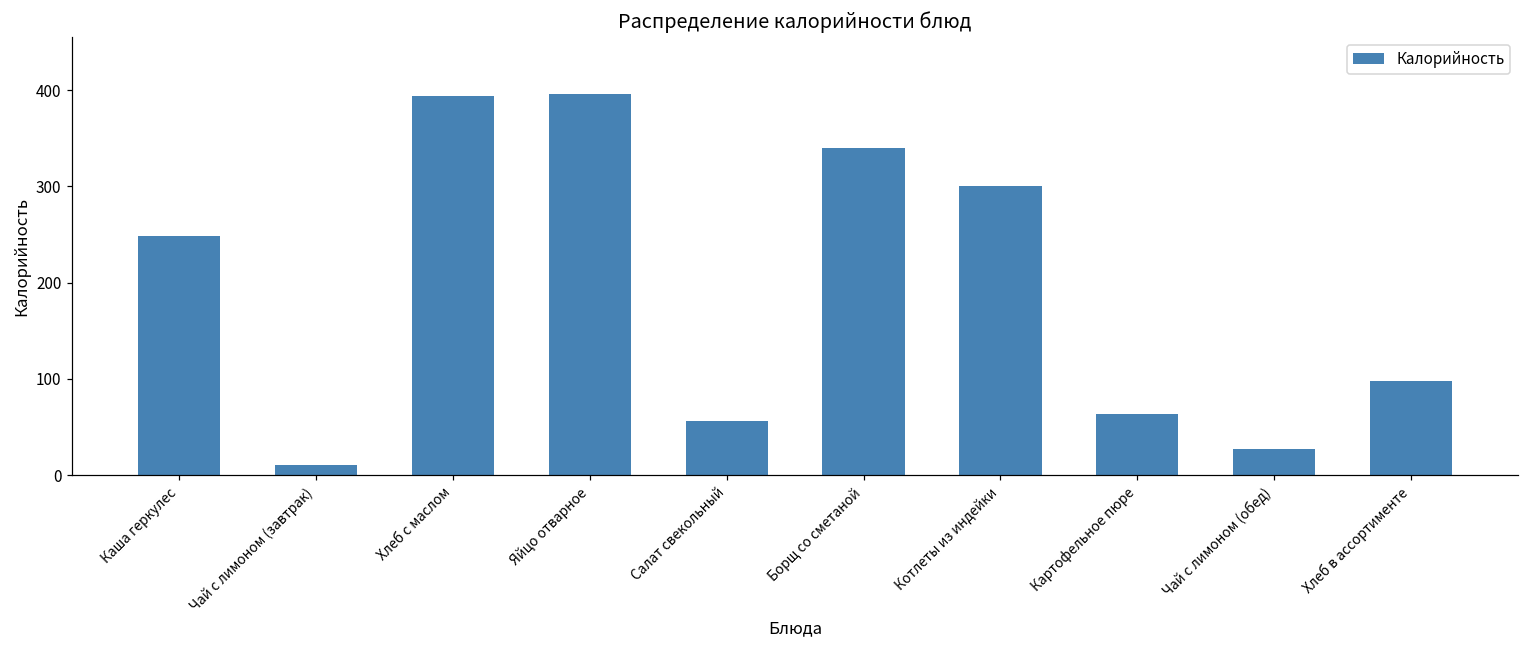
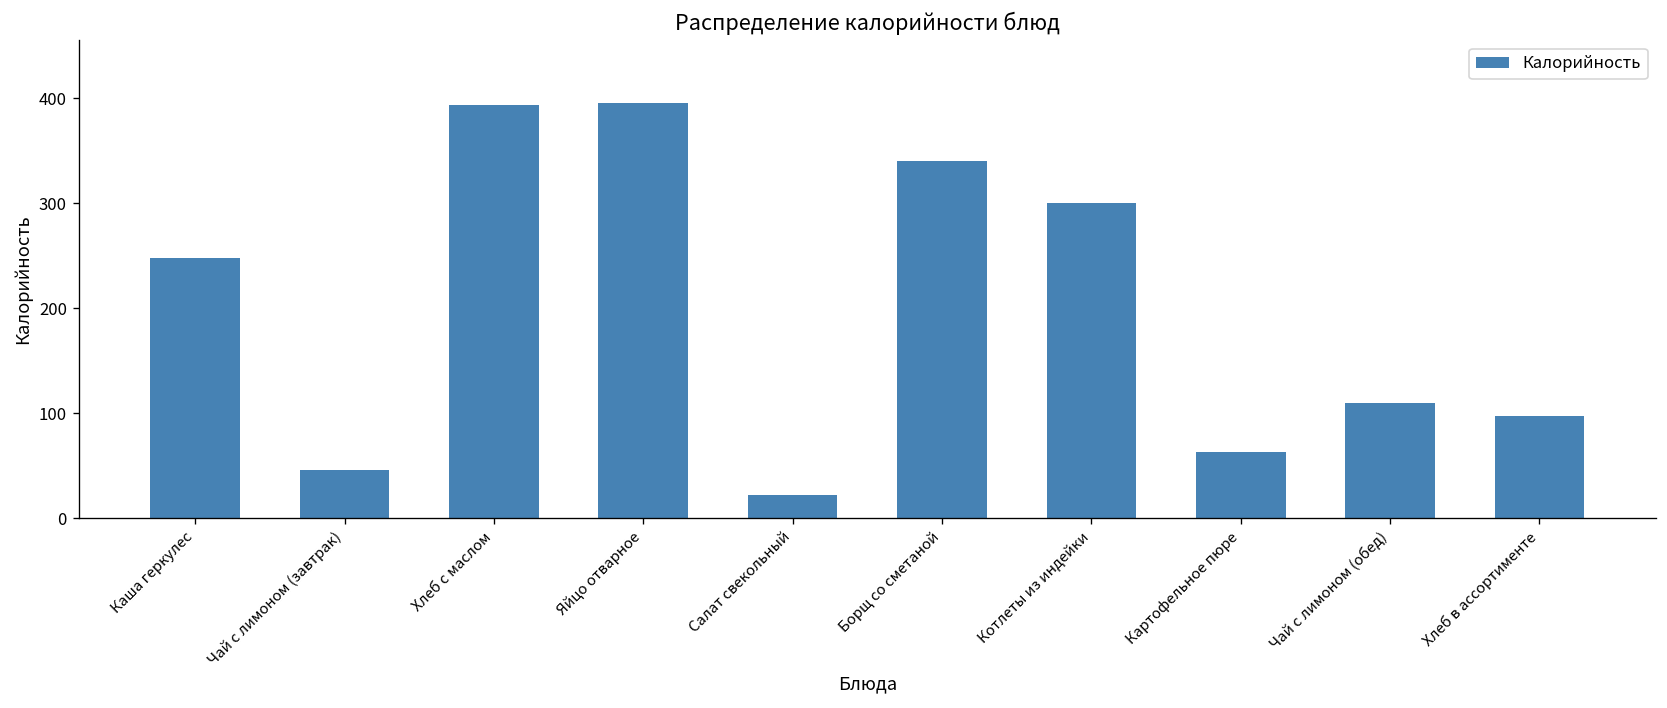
  {
    "Каша геркулес": 250,
-   "Чай с лимоном (завтрак)": 10,
+   "Чай с лимоном (завтрак)": 50,
    "Хлеб с маслом": 390,
    "Яйцо отварное": 400,
-   "Салат свекольный": 60,
+   "Салат свекольный": 20,
    "Борщ со сметаной": 340,
    "Котлеты из индейки": 300,
    "Картофельное пюре": 60,
-   "Чай с лимоном (обед)": 30,
+   "Чай с лимоном (обед)": 110,
    "Хлеб в ассортименте": 100
  }
